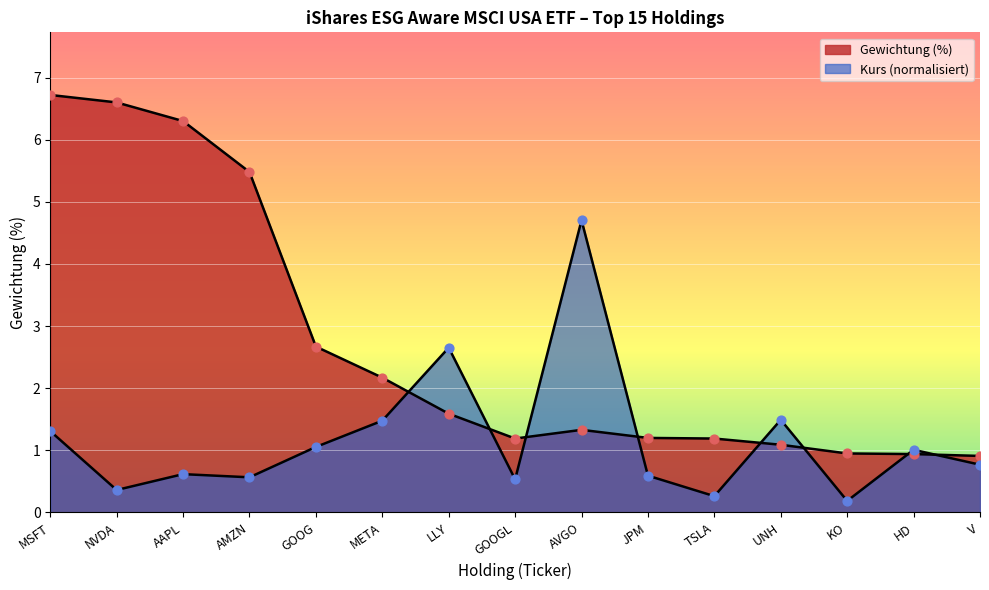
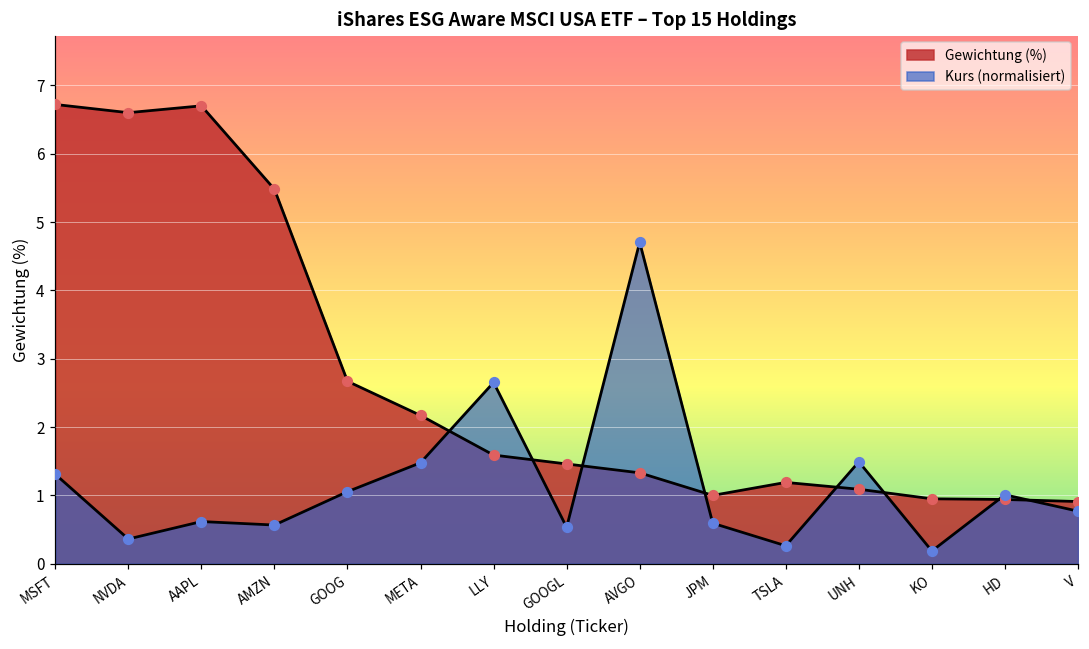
  {
    "Gewichtung (%)": {
      "MSFT": 6.7,
      "NVDA": 6.6,
-     "AAPL": 6.3,
+     "AAPL": 6.7,
      "AMZN": 5.5,
      "GOOG": 2.7,
      "META": 2.2,
      "LLY": 1.6,
-     "GOOGL": 1.2,
+     "GOOGL": 1.5,
      "AVGO": 1.3,
-     "JPM": 1.2,
+     "JPM": 1.0,
      "TSLA": 1.2,
      "UNH": 1.1,
      "KO": 1.0,
      "HD": 0.9,
      "V": 0.9
    },
    "Kurs (normalisiert)": {
      "MSFT": 1.3,
      "NVDA": 0.4,
      "AAPL": 0.6,
      "AMZN": 0.6,
      "GOOG": 1.1,
      "META": 1.5,
      "LLY": 2.7,
      "GOOGL": 0.5,
      "AVGO": 4.7,
      "JPM": 0.6,
      "TSLA": 0.3,
      "UNH": 1.5,
      "KO": 0.2,
      "HD": 1.0,
      "V": 0.8
    }
  }
